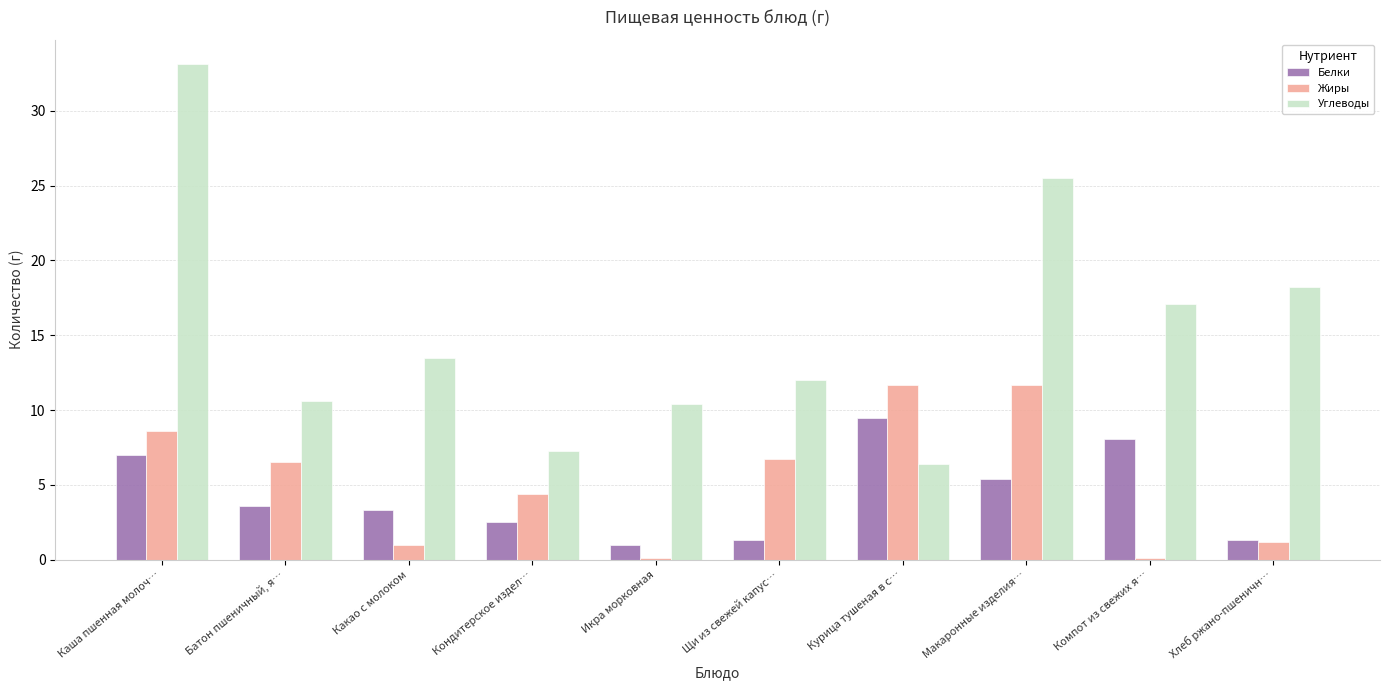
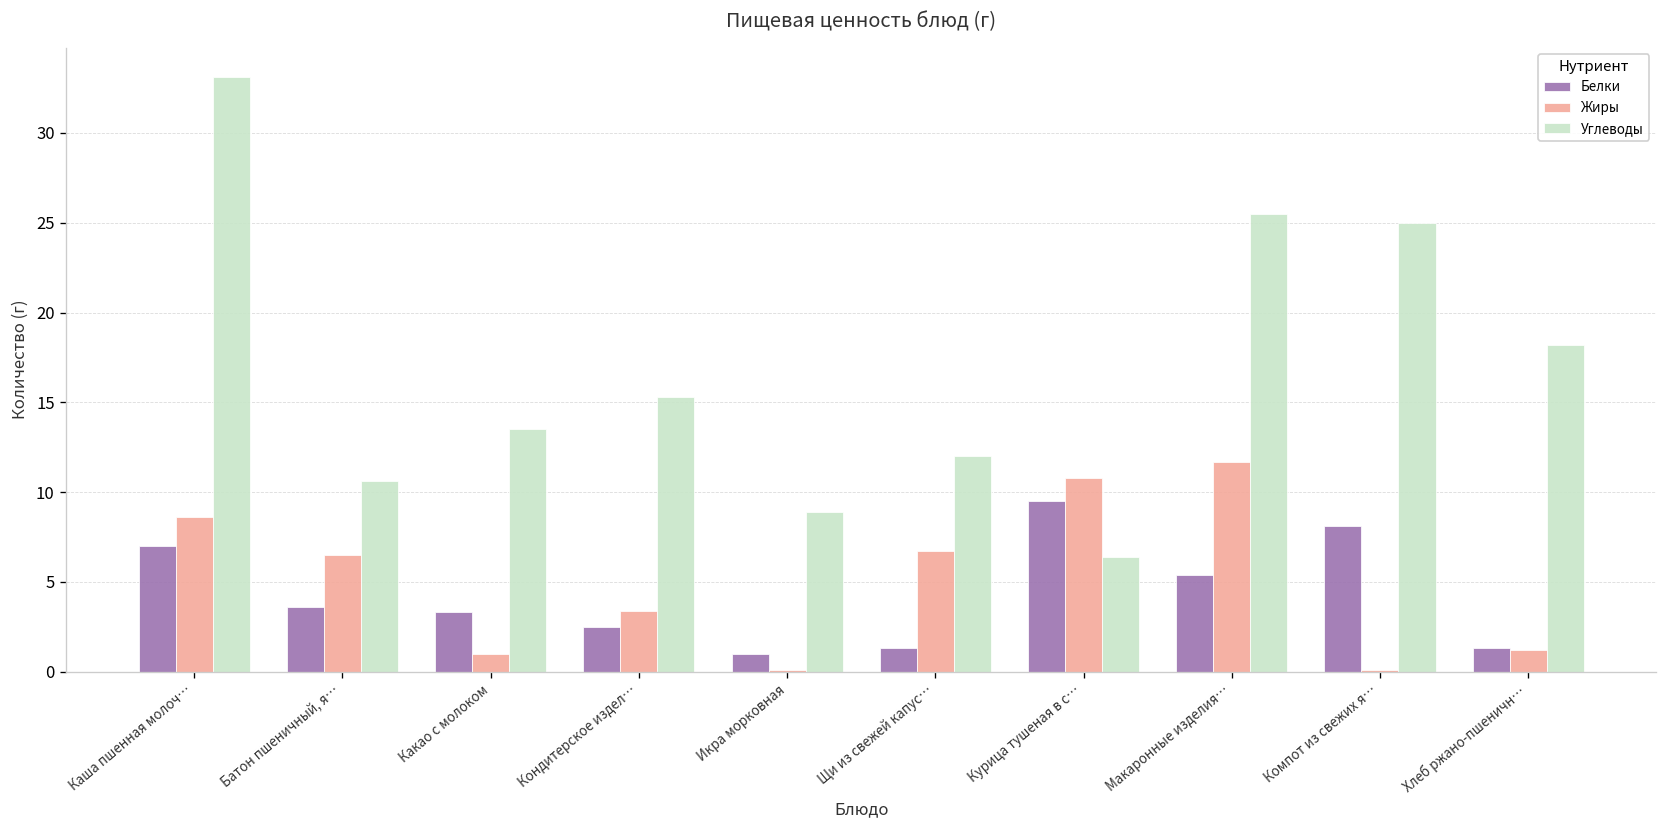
  {
    "Белки": {
      "Каша пшенная молоч…": 7.0,
      "Батон пшеничный, я…": 3.6,
      "Какао с молоком": 3.3,
      "Кондитерское издел…": 2.5,
      "Икра морковная": 1.0,
      "Щи из свежей капус…": 1.3,
      "Курица тушеная в с…": 9.5,
      "Макаронные изделия…": 5.4,
      "Компот из свежих я…": 8.1,
      "Хлеб ржано-пшеничн…": 1.3
    },
    "Жиры": {
      "Каша пшенная молоч…": 8.6,
      "Батон пшеничный, я…": 6.5,
      "Какао с молоком": 1.0,
-     "Кондитерское издел…": 4.4,
+     "Кондитерское издел…": 3.4,
      "Щи из свежей капус…": 6.7,
-     "Курица тушеная в с…": 11.7,
+     "Курица тушеная в с…": 10.8,
      "Макаронные изделия…": 11.7,
      "Хлеб ржано-пшеничн…": 1.2
    },
    "Углеводы": {
      "Каша пшенная молоч…": 33.1,
      "Батон пшеничный, я…": 10.6,
      "Какао с молоком": 13.5,
-     "Кондитерское издел…": 7.3,
-     "Икра морковная": 10.4,
+     "Кондитерское издел…": 15.3,
+     "Икра морковная": 8.9,
      "Щи из свежей капус…": 12.0,
      "Курица тушеная в с…": 6.4,
      "Макаронные изделия…": 25.5,
-     "Компот из свежих я…": 17.1,
+     "Компот из свежих я…": 25.0,
      "Хлеб ржано-пшеничн…": 18.2
    }
  }
